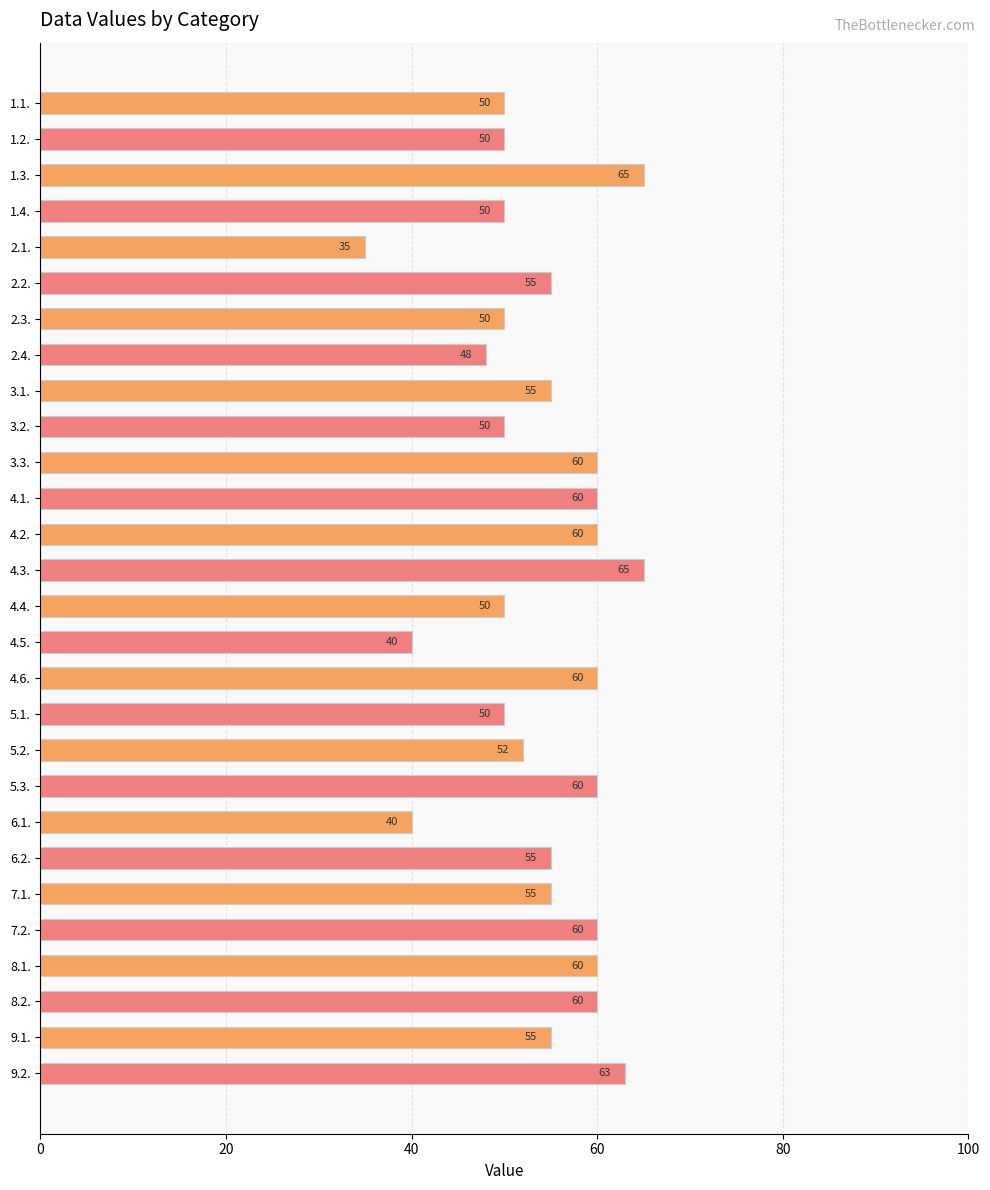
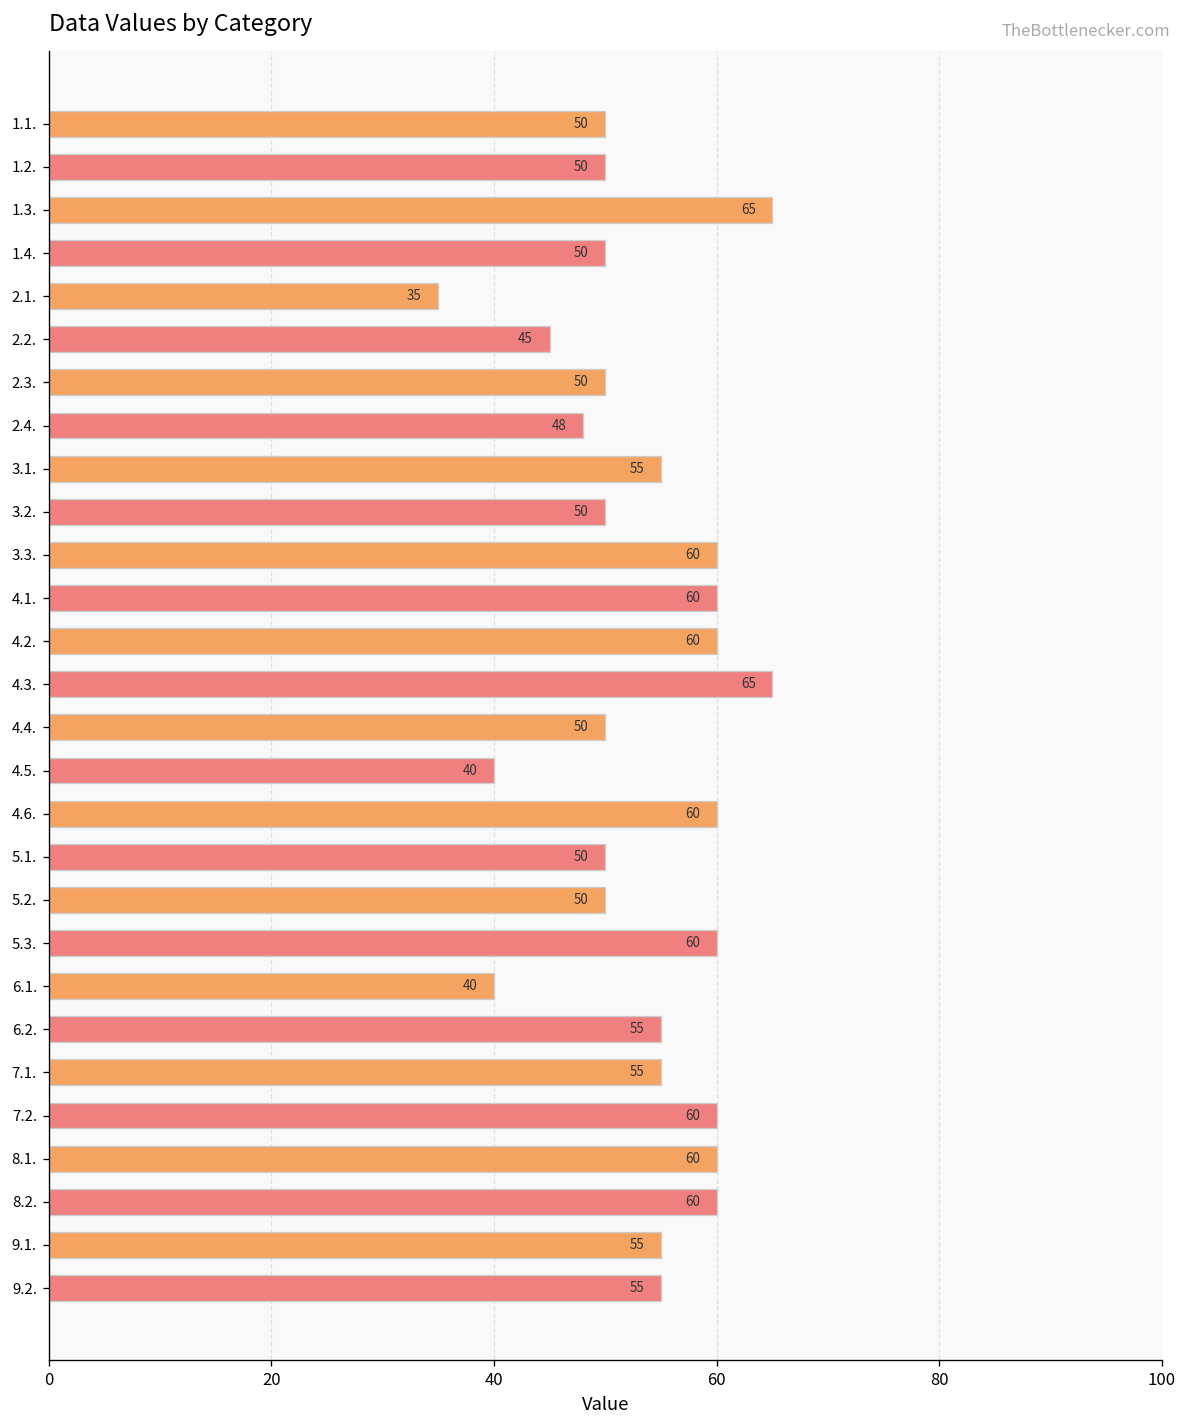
  {
    "1.1.": 50,
    "1.2.": 50,
    "1.3.": 65,
    "1.4.": 50,
    "2.1.": 35,
-   "2.2.": 55,
+   "2.2.": 45,
    "2.3.": 50,
    "2.4.": 48,
    "3.1.": 55,
    "3.2.": 50,
    "3.3.": 60,
    "4.1.": 60,
    "4.2.": 60,
    "4.3.": 65,
    "4.4.": 50,
    "4.5.": 40,
    "4.6.": 60,
    "5.1.": 50,
-   "5.2.": 52,
+   "5.2.": 50,
    "5.3.": 60,
    "6.1.": 40,
    "6.2.": 55,
    "7.1.": 55,
    "7.2.": 60,
    "8.1.": 60,
    "8.2.": 60,
    "9.1.": 55,
-   "9.2.": 63
+   "9.2.": 55
  }
